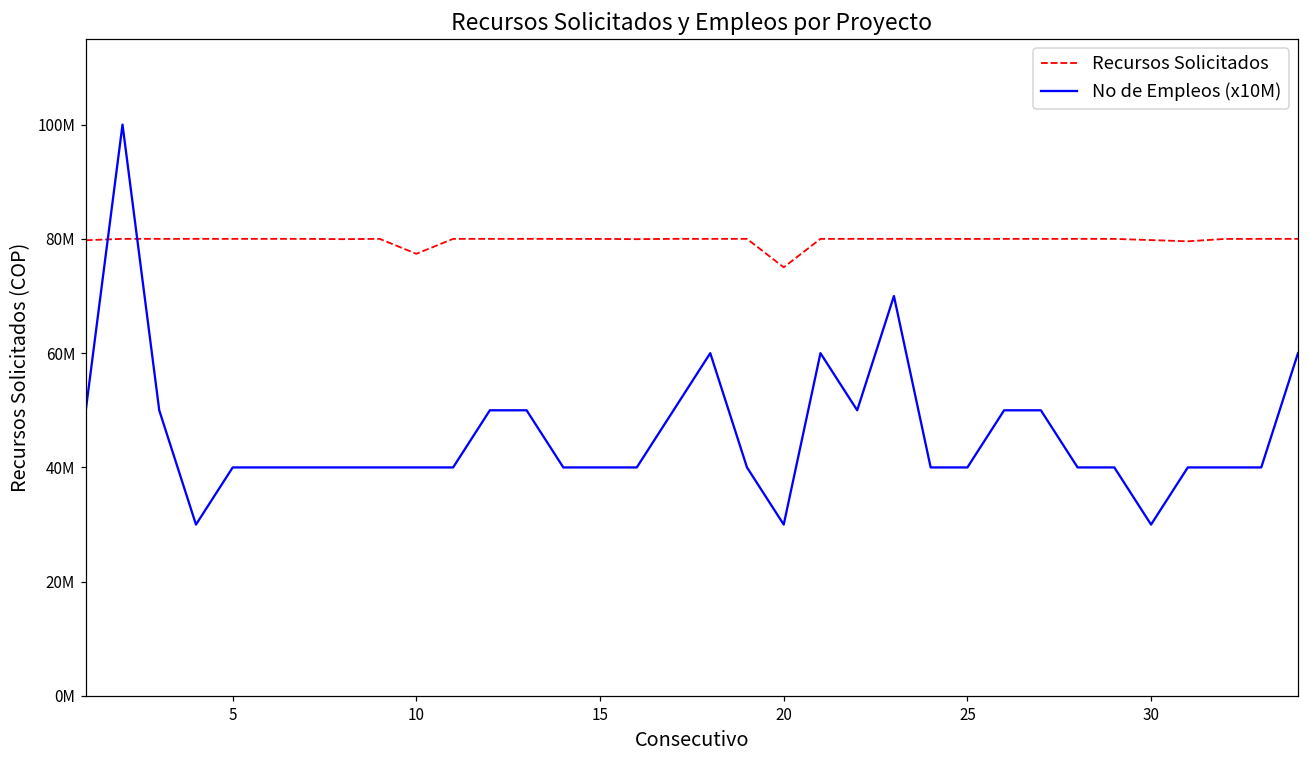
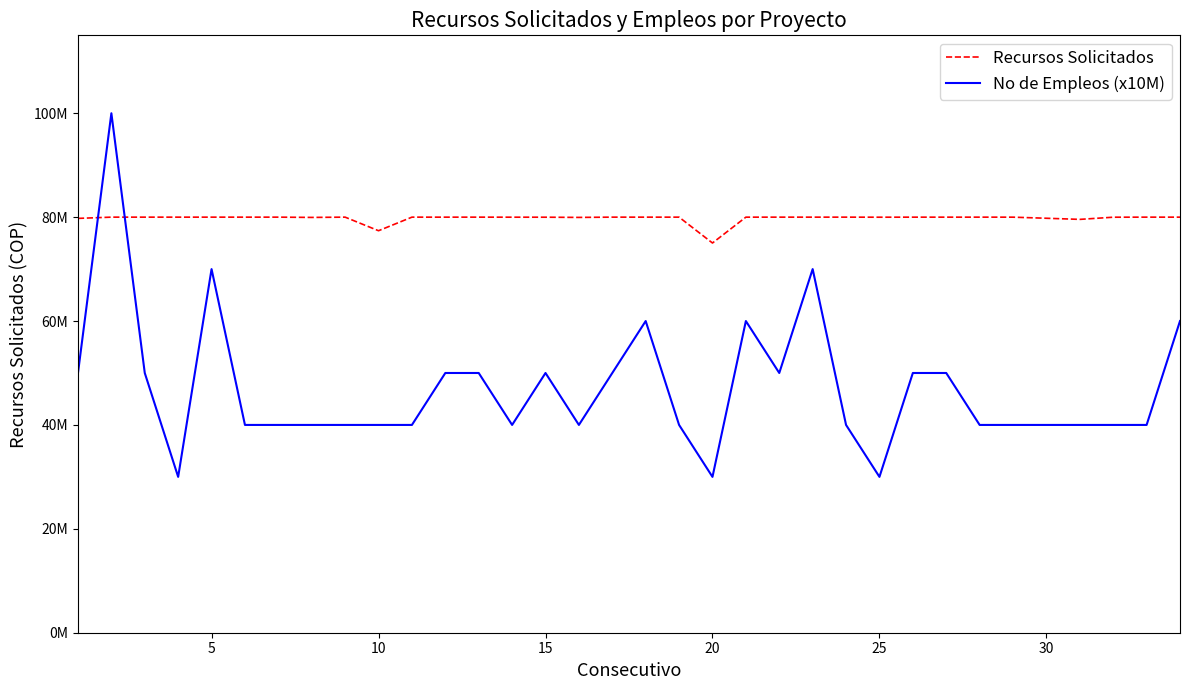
  {
    "Recursos Solicitados": {
      "5": 80000000,
      "10": 77000000,
      "15": 80000000,
      "20": 75000000,
      "25": 80000000,
      "30": 80000000
    },
    "No de Empleos (x10M)": {
-     "5": 40000000,
+     "5": 70000000,
      "10": 40000000,
-     "15": 40000000,
+     "15": 50000000,
      "20": 30000000,
-     "25": 40000000,
-     "30": 30000000
+     "25": 30000000,
+     "30": 40000000
    }
  }
